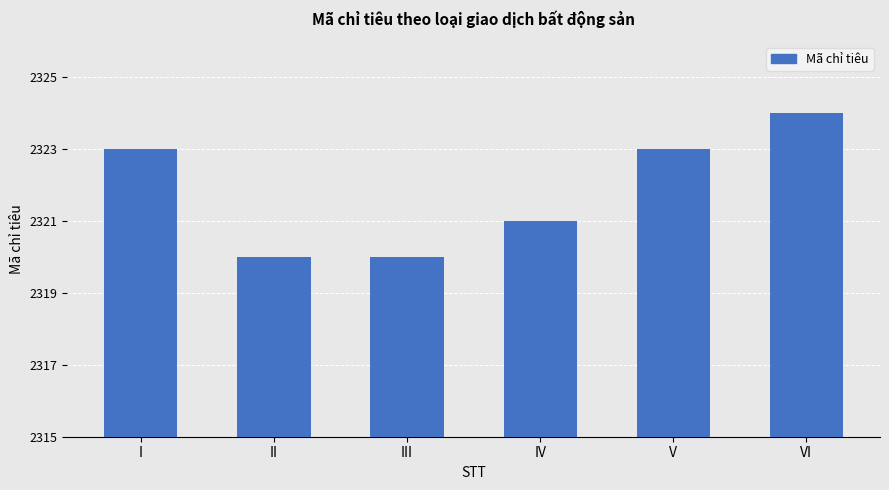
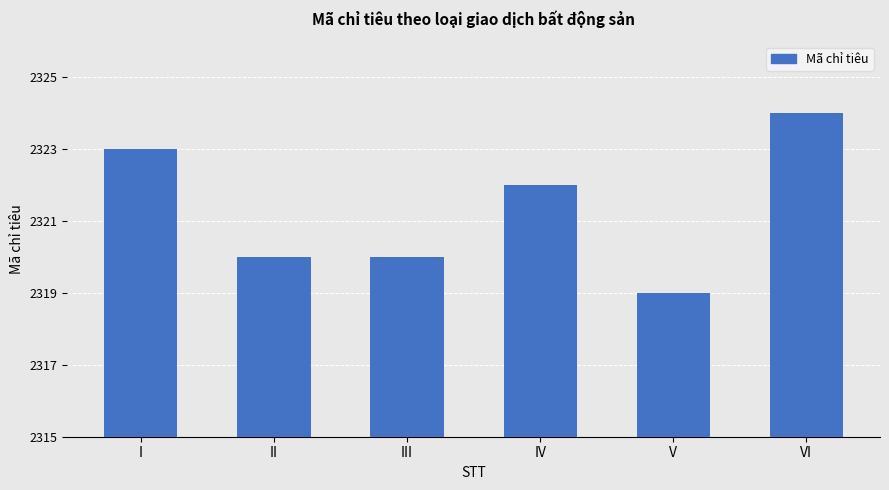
  {
    "I": 2323,
    "II": 2320,
    "III": 2320,
-   "IV": 2321,
-   "V": 2323,
+   "IV": 2322,
+   "V": 2319,
    "VI": 2324
  }
